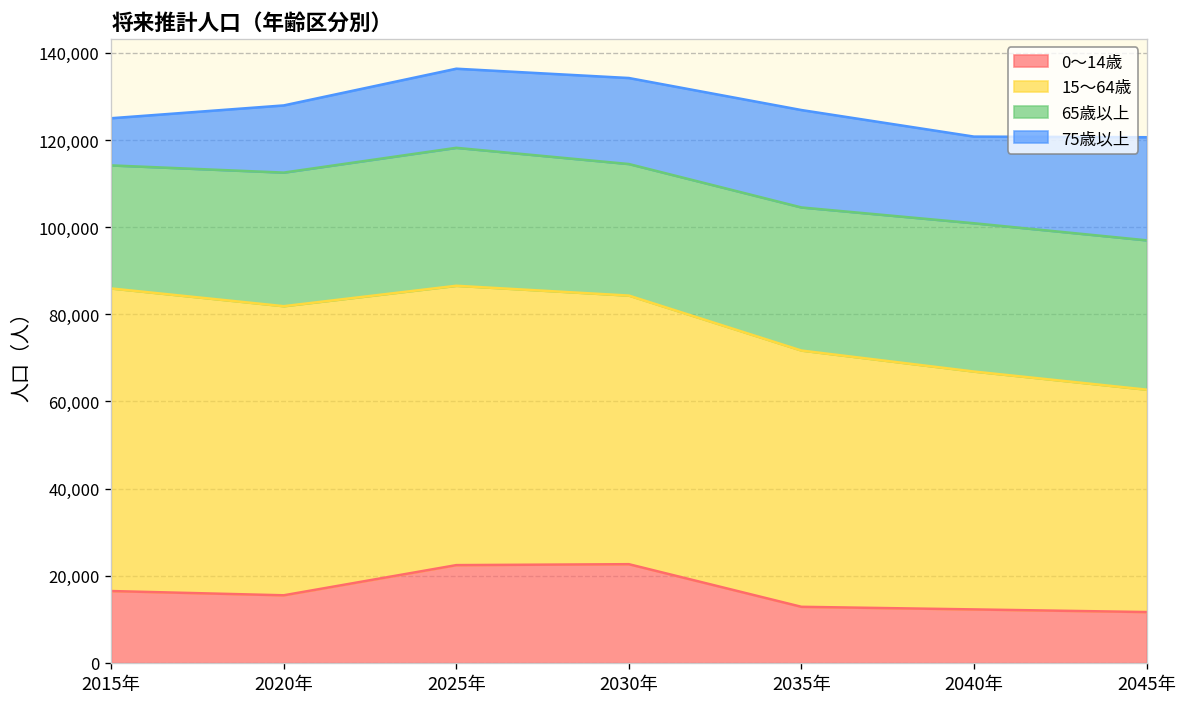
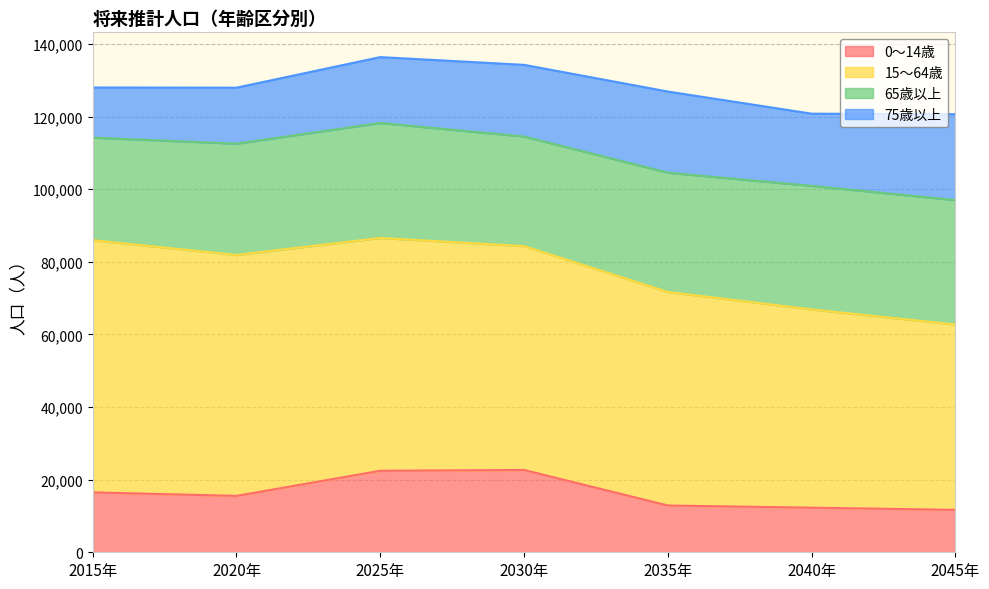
  {
    "0～14歳": {
      "2015年": "16,000",
      "2020年": "16,000",
      "2025年": "22,000",
      "2030年": "23,000",
      "2035年": "13,000",
      "2040年": "12,000",
      "2045年": "12,000"
    },
    "15～64歳": {
      "2015年": "69,000",
      "2020年": "66,000",
      "2025年": "64,000",
      "2030年": "62,000",
      "2035年": "59,000",
      "2040年": "55,000",
      "2045年": "51,000"
    },
    "65歳以上": {
      "2015年": "28,000",
      "2020年": "31,000",
      "2025年": "32,000",
      "2030年": "30,000",
      "2035年": "33,000",
      "2040年": "34,000",
      "2045年": "34,000"
    },
    "75歳以上": {
-     "2015年": "11,000",
+     "2015年": "14,000",
      "2020年": "15,000",
      "2025年": "18,000",
      "2030年": "20,000",
      "2035年": "22,000",
      "2040年": "20,000",
      "2045年": "24,000"
    }
  }
